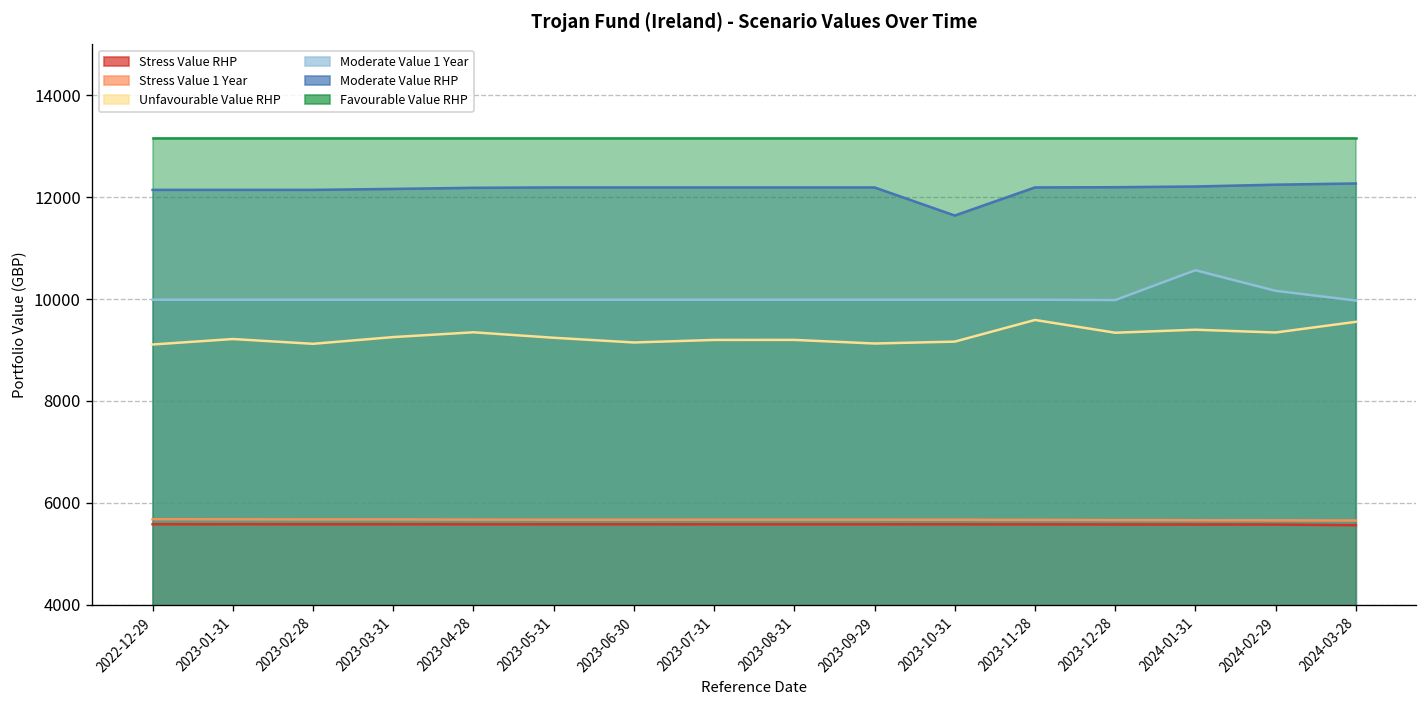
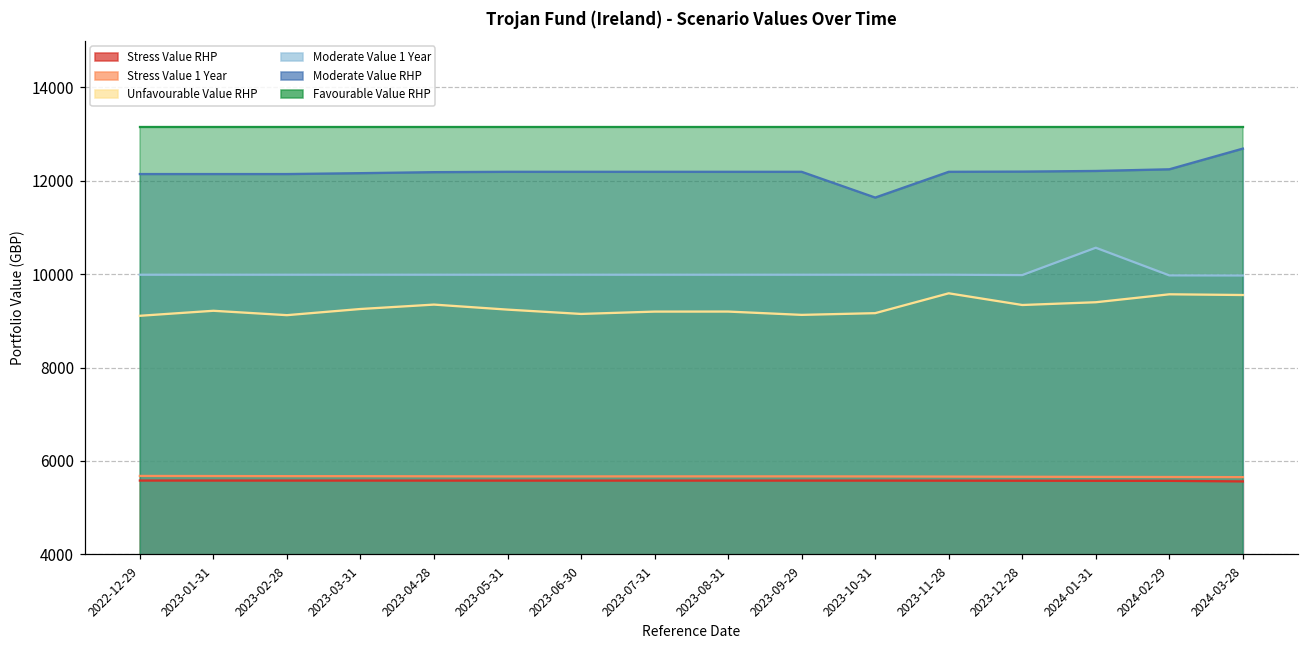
  {
    "Stress Value RHP": {
      "2022-12-29": 5600,
      "2023-01-31": 5600,
      "2023-02-28": 5600,
      "2023-03-31": 5600,
      "2023-04-28": 5600,
      "2023-05-31": 5600,
      "2023-06-30": 5600,
      "2023-07-31": 5600,
      "2023-08-31": 5600,
      "2023-09-29": 5600,
      "2023-10-31": 5600,
      "2023-11-28": 5600,
      "2023-12-28": 5600,
      "2024-01-31": 5600,
      "2024-02-29": 5600,
      "2024-03-28": 5600
    },
    "Stress Value 1 Year": {
      "2022-12-29": 5700,
      "2023-01-31": 5700,
      "2023-02-28": 5700,
      "2023-03-31": 5700,
      "2023-04-28": 5700,
      "2023-05-31": 5700,
      "2023-06-30": 5700,
      "2023-07-31": 5700,
      "2023-08-31": 5700,
      "2023-09-29": 5700,
      "2023-10-31": 5700,
      "2023-11-28": 5700,
      "2023-12-28": 5700,
      "2024-01-31": 5700,
      "2024-02-29": 5700,
      "2024-03-28": 5700
    },
    "Unfavourable Value RHP": {
      "2022-12-29": 9100,
      "2023-01-31": 9200,
      "2023-02-28": 9100,
      "2023-03-31": 9300,
      "2023-04-28": 9300,
      "2023-05-31": 9200,
      "2023-06-30": 9100,
      "2023-07-31": 9200,
      "2023-08-31": 9200,
      "2023-09-29": 9100,
      "2023-10-31": 9200,
      "2023-11-28": 9600,
      "2023-12-28": 9300,
      "2024-01-31": 9400,
-     "2024-02-29": 9300,
+     "2024-02-29": 9600,
      "2024-03-28": 9600
    },
    "Moderate Value 1 Year": {
      "2022-12-29": 10000,
      "2023-01-31": 10000,
      "2023-02-28": 10000,
      "2023-03-31": 10000,
      "2023-04-28": 10000,
      "2023-05-31": 10000,
      "2023-06-30": 10000,
      "2023-07-31": 10000,
      "2023-08-31": 10000,
      "2023-09-29": 10000,
      "2023-10-31": 10000,
      "2023-11-28": 10000,
      "2023-12-28": 10000,
      "2024-01-31": 10600,
-     "2024-02-29": 10200,
+     "2024-02-29": 10000,
      "2024-03-28": 10000
    },
    "Moderate Value RHP": {
      "2022-12-29": 12100,
      "2023-01-31": 12100,
      "2023-02-28": 12100,
      "2023-03-31": 12200,
      "2023-04-28": 12200,
      "2023-05-31": 12200,
      "2023-06-30": 12200,
      "2023-07-31": 12200,
      "2023-08-31": 12200,
      "2023-09-29": 12200,
      "2023-10-31": 11600,
      "2023-11-28": 12200,
      "2023-12-28": 12200,
      "2024-01-31": 12200,
      "2024-02-29": 12200,
-     "2024-03-28": 12300
+     "2024-03-28": 12700
    },
    "Favourable Value RHP": {
      "2022-12-29": 13200,
      "2023-01-31": 13200,
      "2023-02-28": 13200,
      "2023-03-31": 13200,
      "2023-04-28": 13200,
      "2023-05-31": 13200,
      "2023-06-30": 13200,
      "2023-07-31": 13200,
      "2023-08-31": 13200,
      "2023-09-29": 13200,
      "2023-10-31": 13200,
      "2023-11-28": 13200,
      "2023-12-28": 13200,
      "2024-01-31": 13200,
      "2024-02-29": 13200,
      "2024-03-28": 13200
    }
  }
